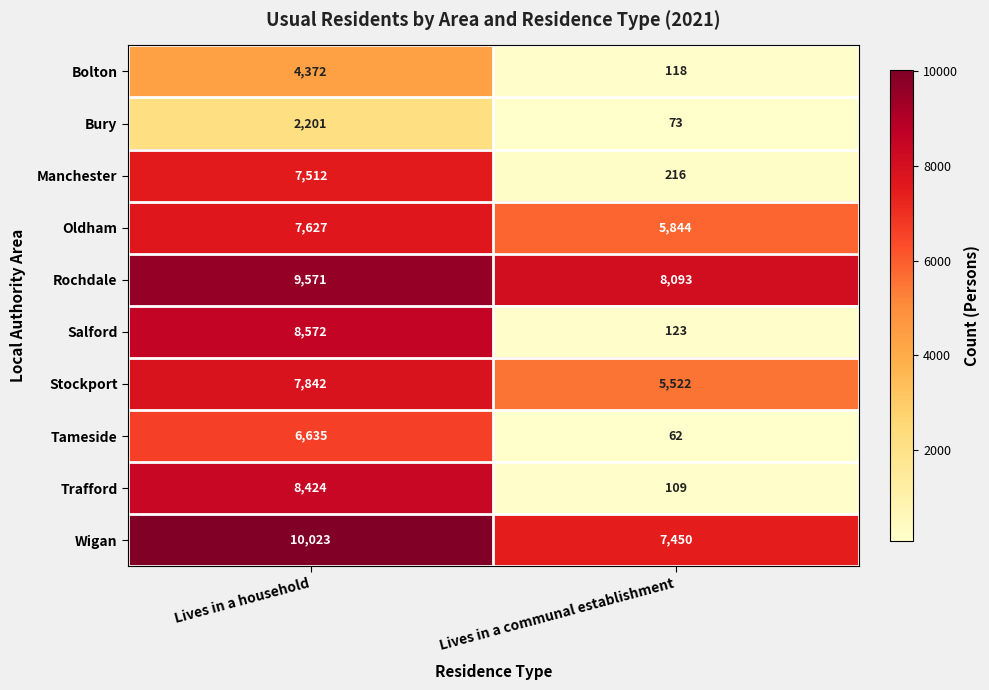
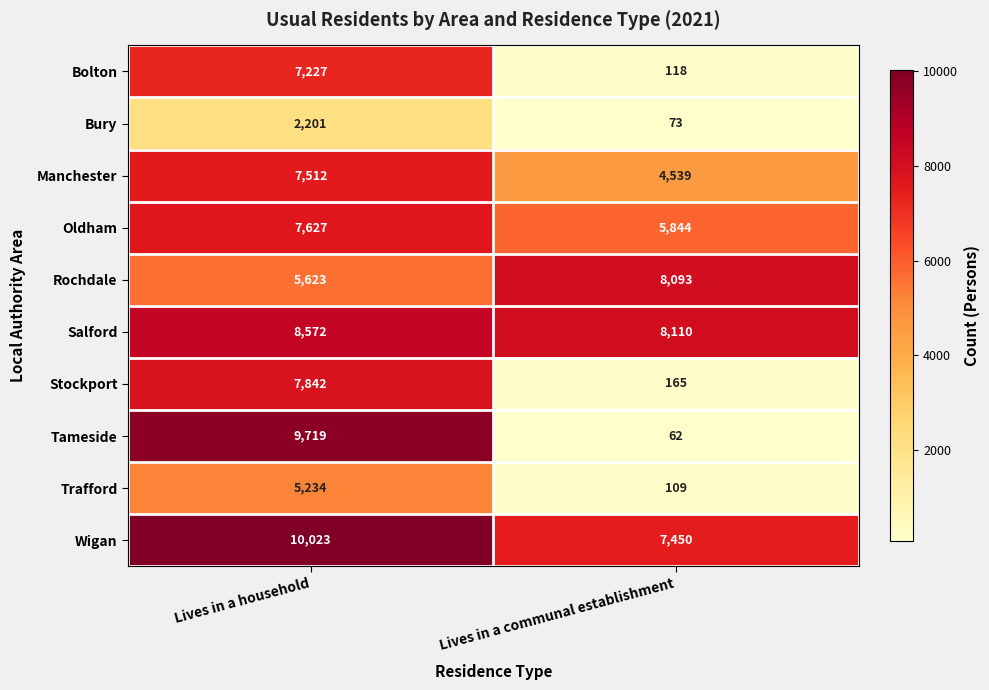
  {
    "Bolton": {
-     "Lives in a household": "4,372",
+     "Lives in a household": "7,227",
      "Lives in a communal establishment": "118"
    },
    "Bury": {
      "Lives in a household": "2,201",
      "Lives in a communal establishment": "73"
    },
    "Manchester": {
      "Lives in a household": "7,512",
-     "Lives in a communal establishment": "216"
+     "Lives in a communal establishment": "4,539"
    },
    "Oldham": {
      "Lives in a household": "7,627",
      "Lives in a communal establishment": "5,844"
    },
    "Rochdale": {
-     "Lives in a household": "9,571",
+     "Lives in a household": "5,623",
      "Lives in a communal establishment": "8,093"
    },
    "Salford": {
      "Lives in a household": "8,572",
-     "Lives in a communal establishment": "123"
+     "Lives in a communal establishment": "8,110"
    },
    "Stockport": {
      "Lives in a household": "7,842",
-     "Lives in a communal establishment": "5,522"
+     "Lives in a communal establishment": "165"
    },
    "Tameside": {
-     "Lives in a household": "6,635",
+     "Lives in a household": "9,719",
      "Lives in a communal establishment": "62"
    },
    "Trafford": {
-     "Lives in a household": "8,424",
+     "Lives in a household": "5,234",
      "Lives in a communal establishment": "109"
    },
    "Wigan": {
      "Lives in a household": "10,023",
      "Lives in a communal establishment": "7,450"
    }
  }
